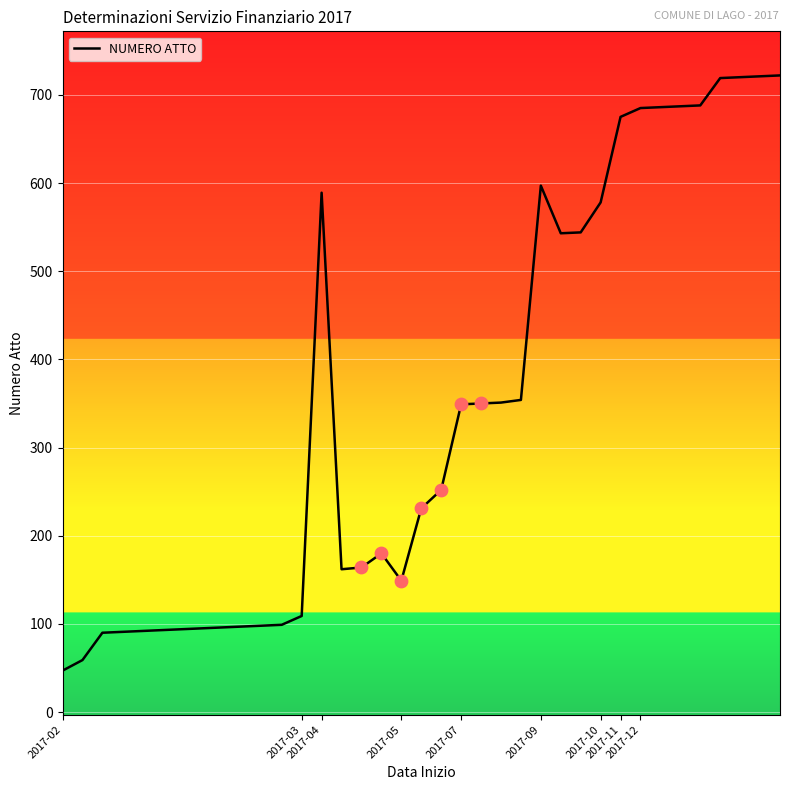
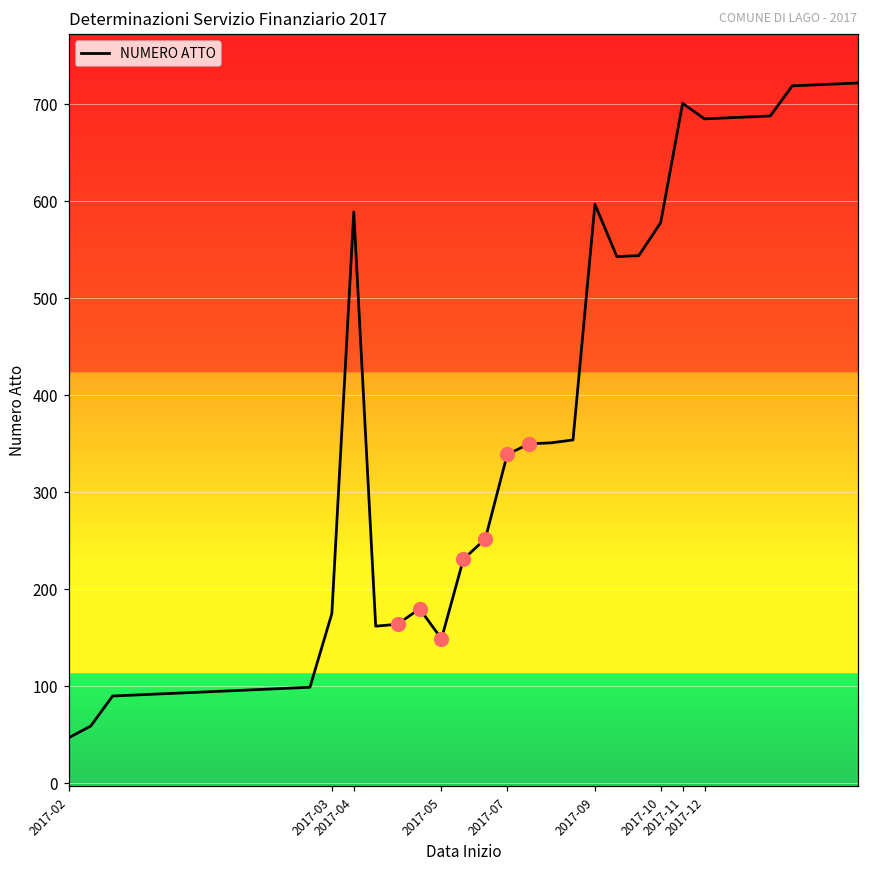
  {
    "NUMERO ATTO": {
      "2017-02": 50,
-     "2017-03": 110,
+     "2017-03": 180,
      "2017-04": 590,
-     "2017-07": 350,
+     "2017-07": 340,
      "2017-09": 600,
      "2017-10": 580,
-     "2017-11": 680,
+     "2017-11": 700,
      "2017-12": 690
    }
  }
